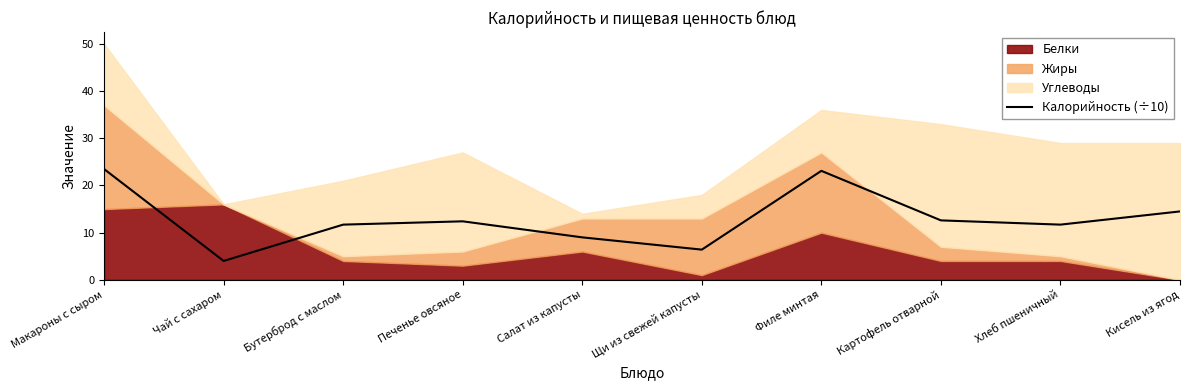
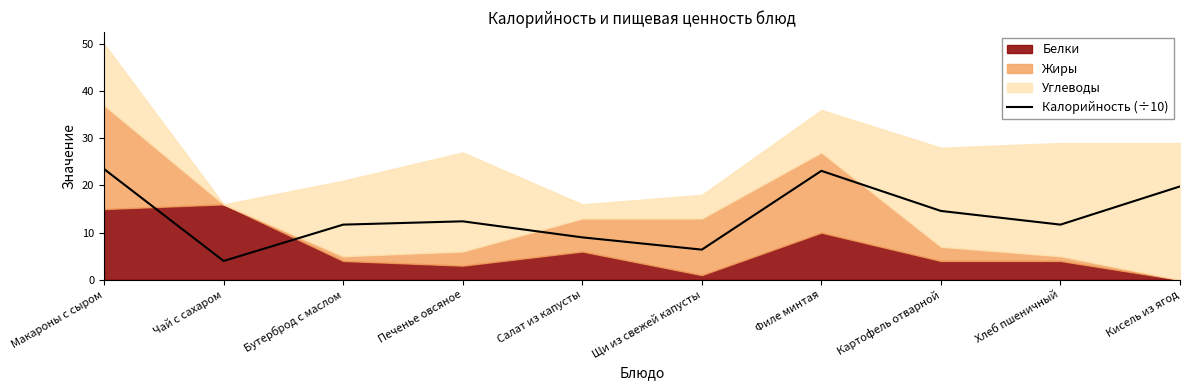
  {
    "Калорийность (÷10)": {
      "Макароны с сыром": 23,
      "Чай с сахаром": 4,
      "Бутерброд с маслом": 12,
      "Печенье овсяное": 12,
      "Салат из капусты": 9,
      "Щи из свежей капусты": 6,
      "Филе минтая": 23,
-     "Картофель отварной": 13,
+     "Картофель отварной": 15,
      "Хлеб пшеничный": 12,
-     "Кисель из ягод": 15
+     "Кисель из ягод": 20
    },
    "Белки": {
      "Макароны с сыром": 15,
      "Бутерброд с маслом": 4,
      "Печенье овсяное": 3,
      "Салат из капусты": 6,
      "Щи из свежей капусты": 1,
      "Филе минтая": 10,
      "Картофель отварной": 4,
      "Хлеб пшеничный": 4
    },
    "Жиры": {
      "Макароны с сыром": 22,
      "Бутерброд с маслом": 1,
      "Печенье овсяное": 3,
      "Салат из капусты": 7,
      "Щи из свежей капусты": 12,
      "Филе минтая": 17,
      "Картофель отварной": 3,
      "Хлеб пшеничный": 1
    },
    "Углеводы": {
      "Макароны с сыром": 13,
      "Бутерброд с маслом": 16,
      "Печенье овсяное": 21,
-     "Салат из капусты": 1,
+     "Салат из капусты": 3,
      "Щи из свежей капусты": 5,
      "Филе минтая": 9,
-     "Картофель отварной": 26,
+     "Картофель отварной": 21,
      "Хлеб пшеничный": 24,
      "Кисель из ягод": 29
    }
  }
